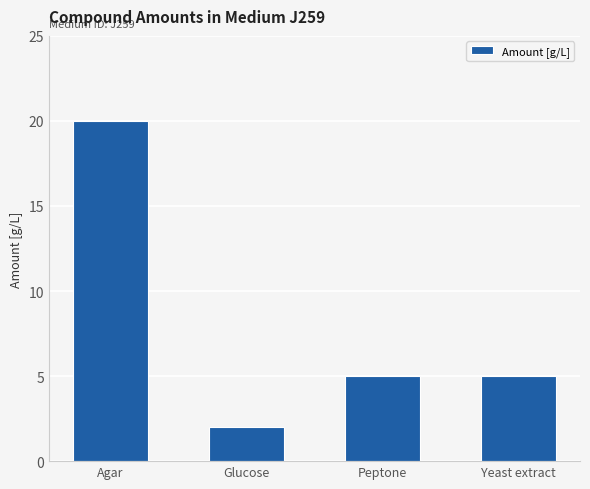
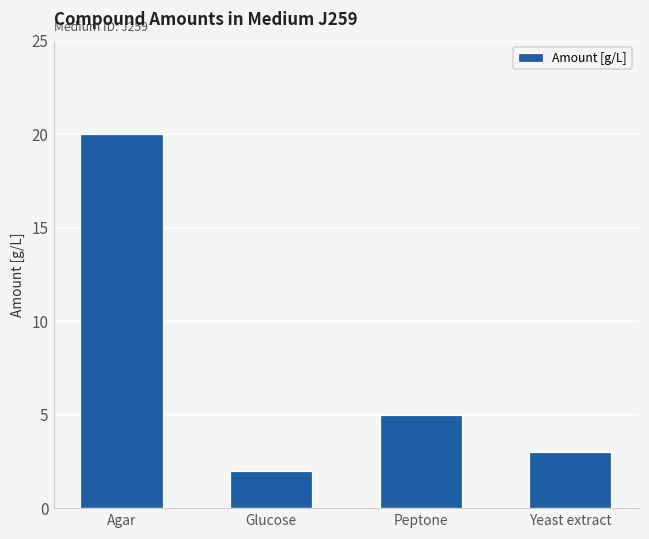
  {
    "Agar": 20,
    "Glucose": 2,
    "Peptone": 5,
-   "Yeast extract": 5
+   "Yeast extract": 3
  }
